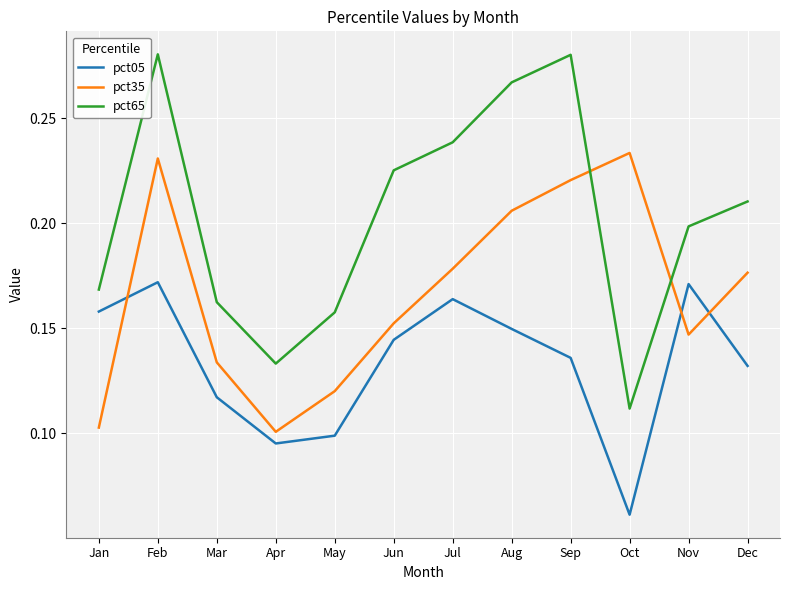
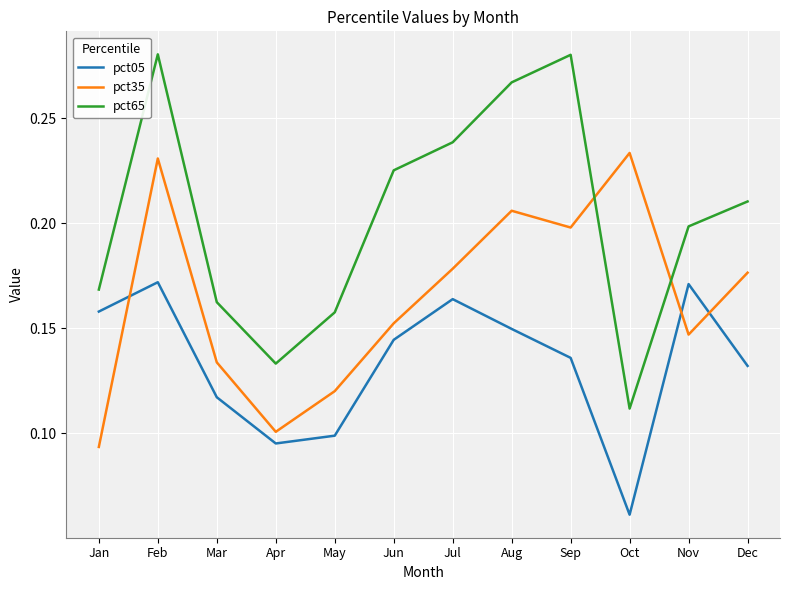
  {
    "pct05": {
      "Jan": 0.158,
      "Feb": 0.172,
      "Mar": 0.117,
      "Apr": 0.095,
      "May": 0.099,
      "Jun": 0.145,
      "Jul": 0.164,
      "Aug": 0.150,
      "Sep": 0.136,
      "Oct": 0.061,
      "Nov": 0.171,
      "Dec": 0.132
    },
    "pct35": {
-     "Jan": 0.103,
+     "Jan": 0.093,
      "Feb": 0.231,
      "Mar": 0.134,
      "Apr": 0.101,
      "May": 0.120,
      "Jun": 0.152,
      "Jul": 0.178,
      "Aug": 0.206,
-     "Sep": 0.221,
+     "Sep": 0.198,
      "Oct": 0.234,
      "Nov": 0.147,
      "Dec": 0.177
    },
    "pct65": {
      "Jan": 0.168,
      "Feb": 0.281,
      "Mar": 0.162,
      "Apr": 0.133,
      "May": 0.158,
      "Jun": 0.225,
      "Jul": 0.239,
      "Aug": 0.267,
      "Sep": 0.280,
      "Oct": 0.112,
      "Nov": 0.199,
      "Dec": 0.210
    }
  }
